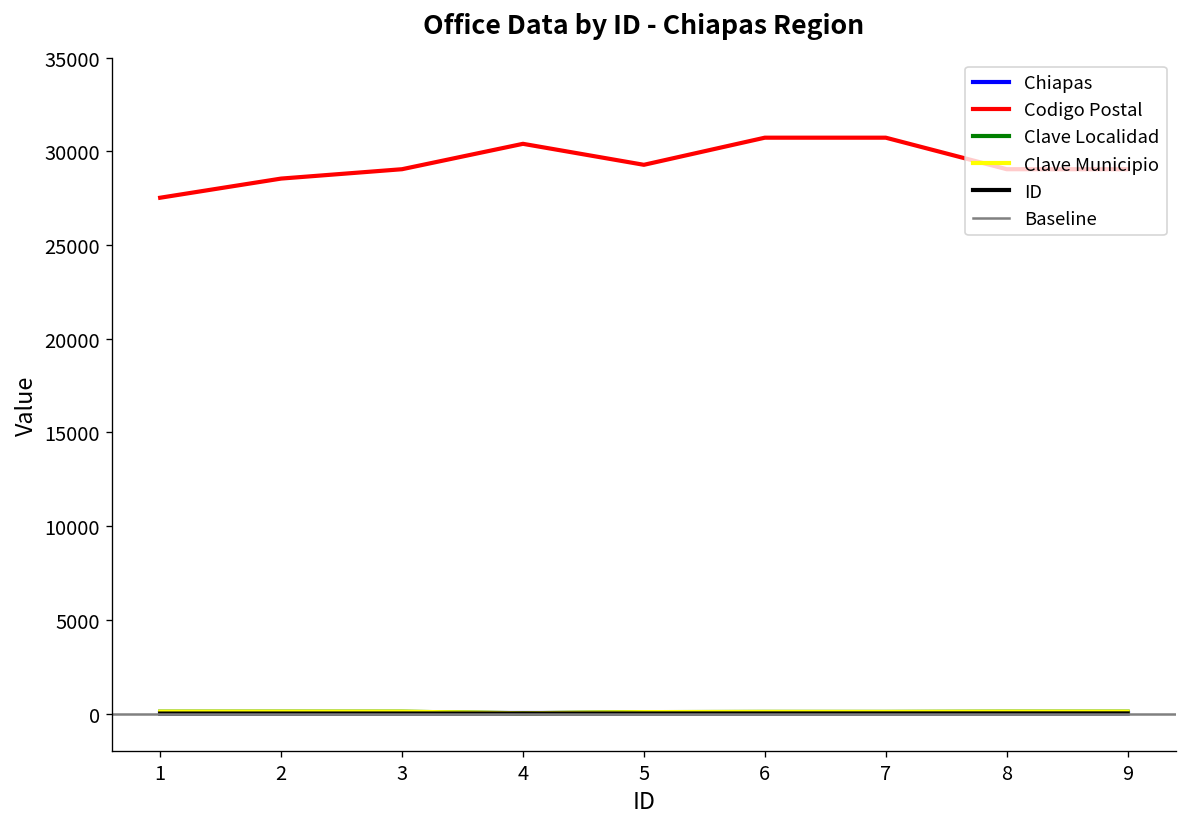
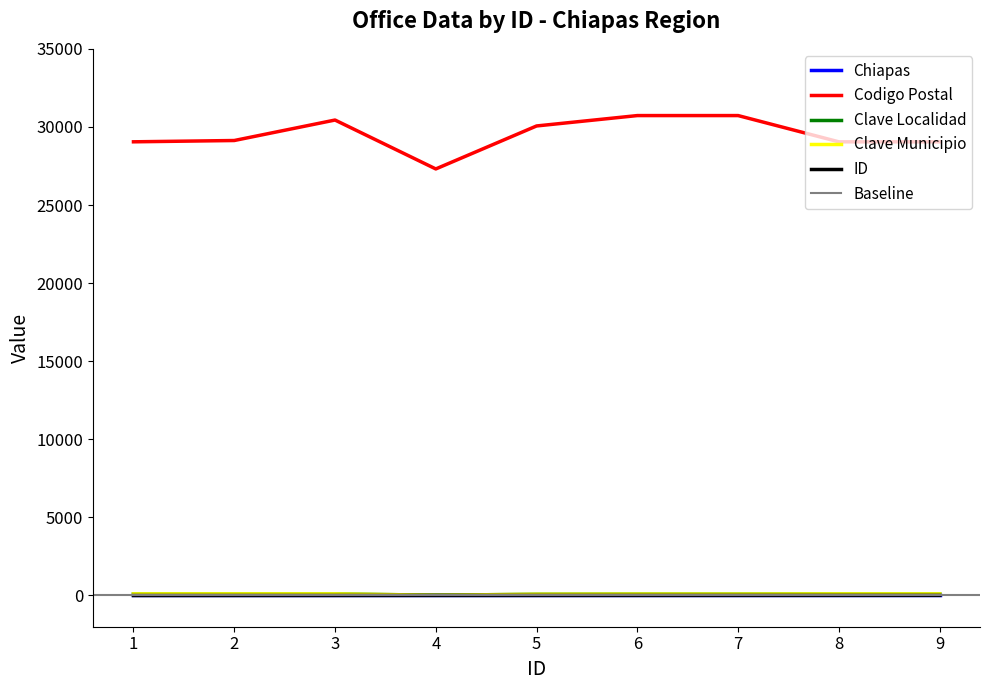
  {
    "Codigo Postal": {
-     "1": 27500,
-     "2": 28500,
-     "3": 29000,
-     "4": 30400,
-     "5": 29300,
+     "1": 29000,
+     "2": 29100,
+     "3": 30400,
+     "4": 27300,
+     "5": 30100,
      "6": 30700,
      "7": 30700
    }
  }
